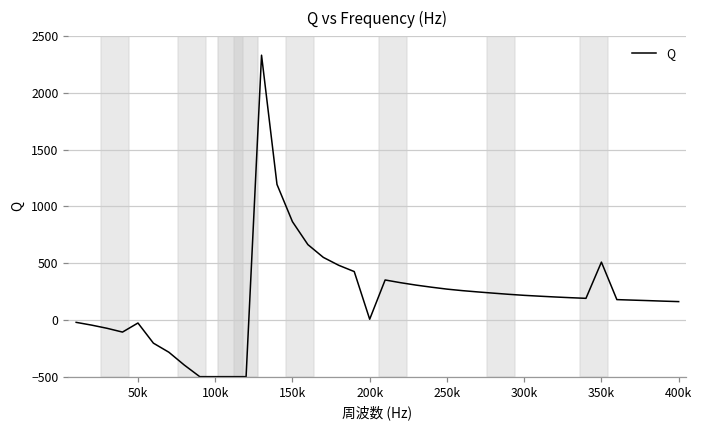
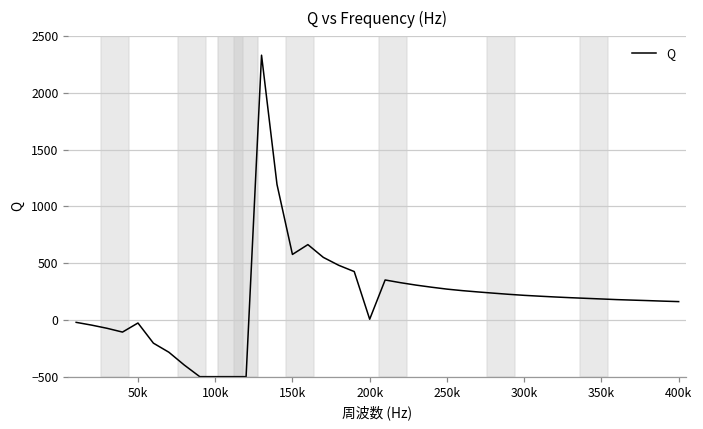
  {
    "50k": -30,
    "100k": -500,
-   "150k": 870,
+   "150k": 580,
    "200k": 10,
    "250k": 270,
    "300k": 220,
-   "350k": 510,
+   "350k": 180,
    "400k": 160
  }
